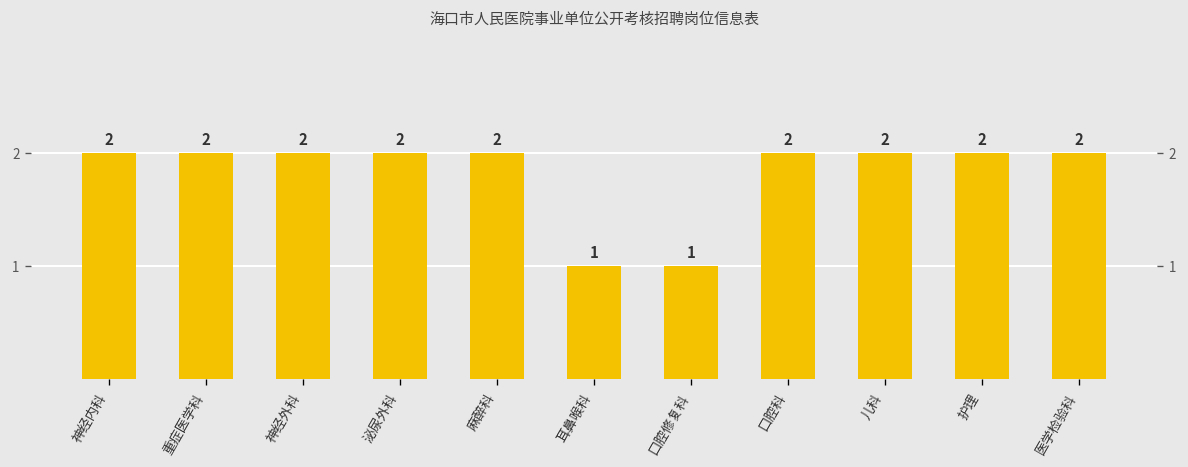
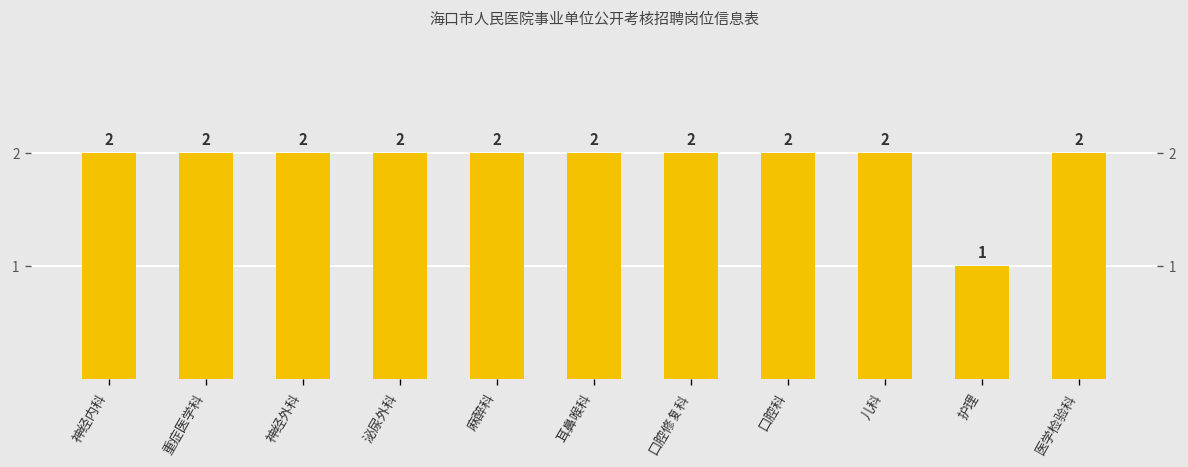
  {
    "神经内科": 2,
    "重症医学科": 2,
    "神经外科": 2,
    "泌尿外科": 2,
    "麻醉科": 2,
-   "耳鼻喉科": 1,
-   "口腔修复科": 1,
+   "耳鼻喉科": 2,
+   "口腔修复科": 2,
    "口腔科": 2,
    "儿科": 2,
-   "护理": 2,
+   "护理": 1,
    "医学检验科": 2
  }
